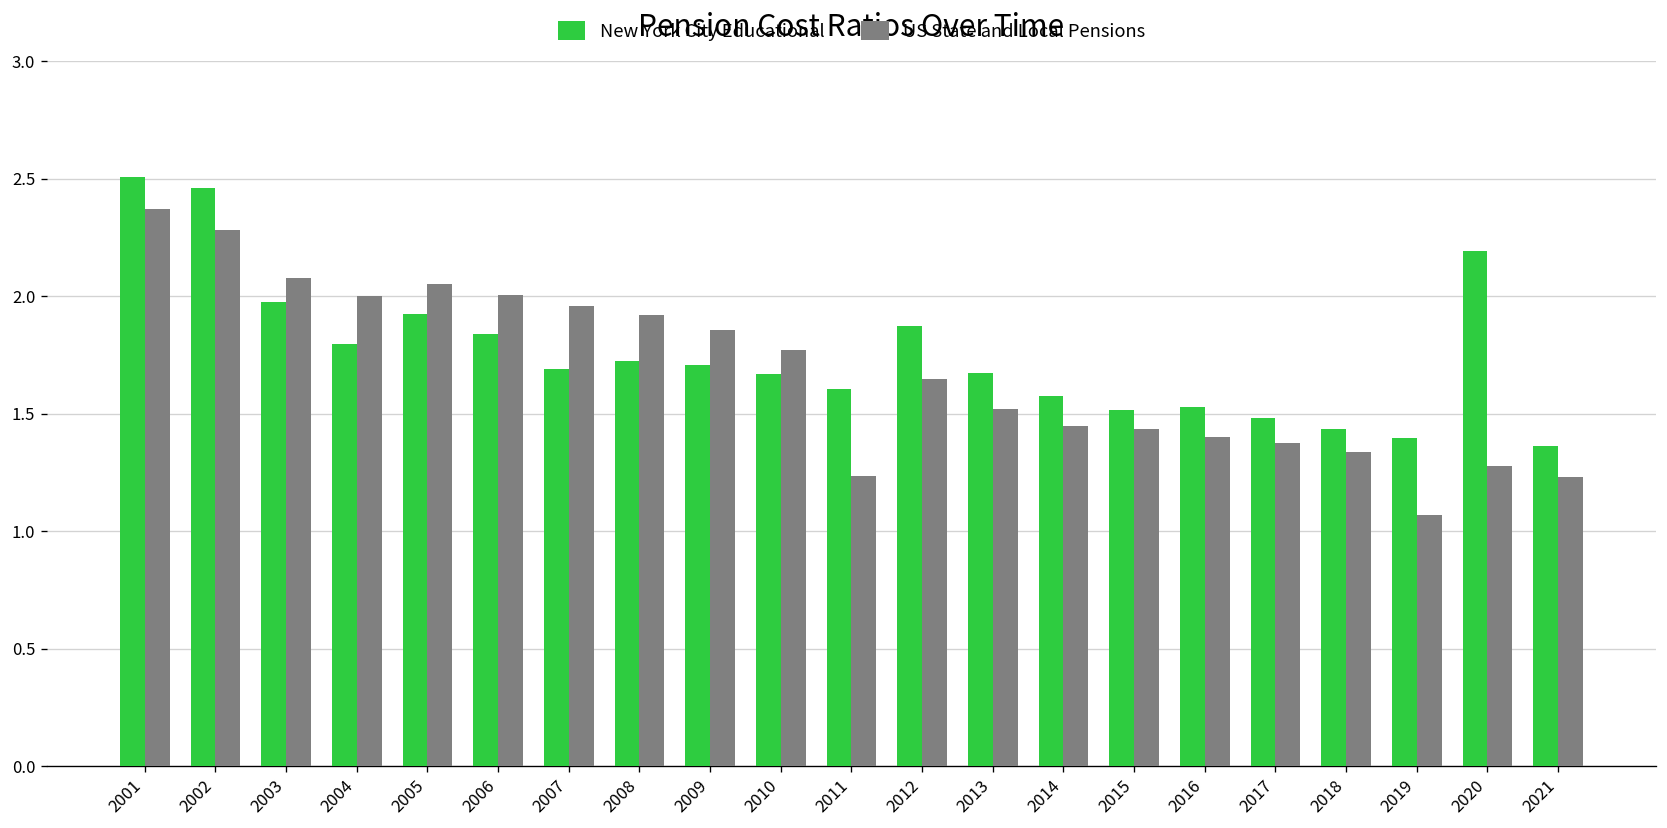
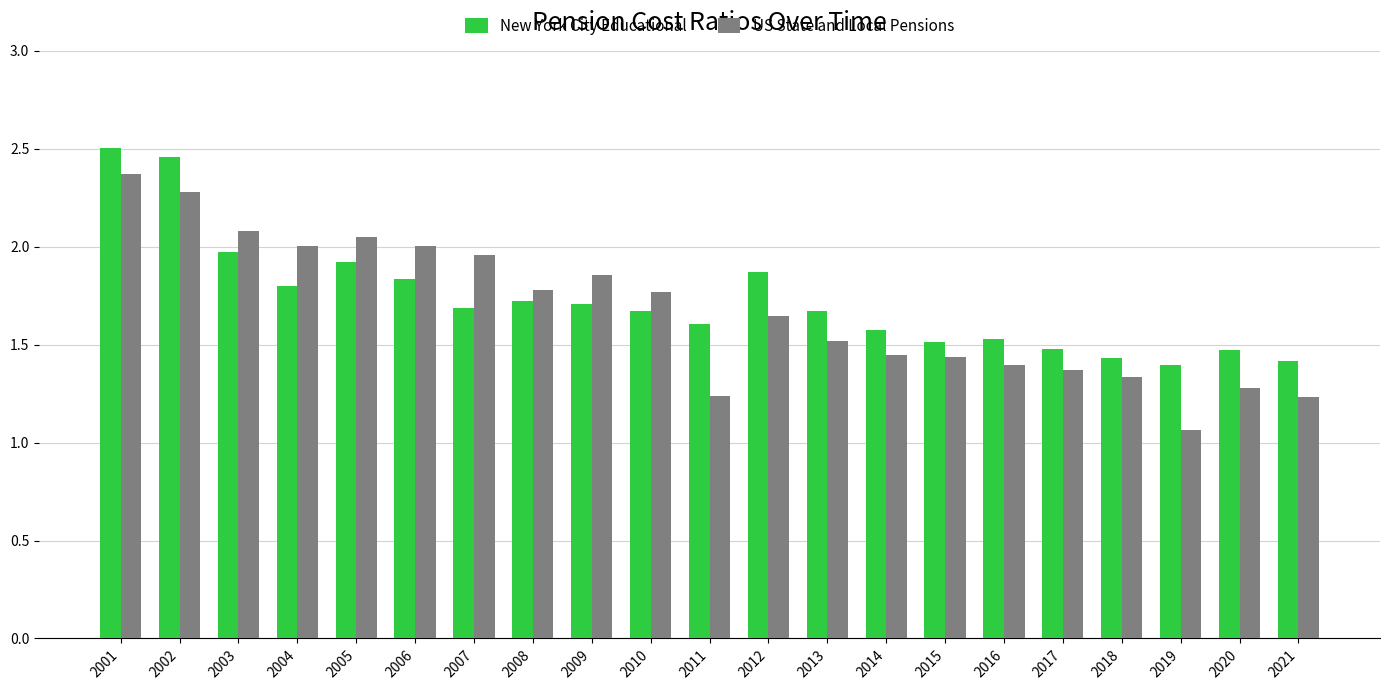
  {
    "New York City Educational": {
      "2001": 2.51,
      "2002": 2.46,
      "2003": 1.97,
      "2004": 1.80,
      "2005": 1.92,
      "2006": 1.84,
      "2007": 1.69,
      "2008": 1.72,
      "2009": 1.71,
      "2010": 1.67,
      "2011": 1.61,
      "2012": 1.87,
      "2013": 1.67,
      "2014": 1.57,
      "2015": 1.52,
      "2016": 1.53,
      "2017": 1.48,
      "2018": 1.43,
      "2019": 1.40,
-     "2020": 2.19,
-     "2021": 1.36
+     "2020": 1.47,
+     "2021": 1.42
    },
    "US State and Local Pensions": {
      "2001": 2.37,
      "2002": 2.28,
      "2003": 2.08,
      "2004": 2.00,
      "2005": 2.05,
      "2006": 2.00,
      "2007": 1.96,
-     "2008": 1.92,
+     "2008": 1.78,
      "2009": 1.86,
      "2010": 1.77,
      "2011": 1.24,
      "2012": 1.65,
      "2013": 1.52,
      "2014": 1.45,
      "2015": 1.44,
      "2016": 1.40,
      "2017": 1.37,
      "2018": 1.34,
      "2019": 1.07,
      "2020": 1.28,
      "2021": 1.23
    }
  }
